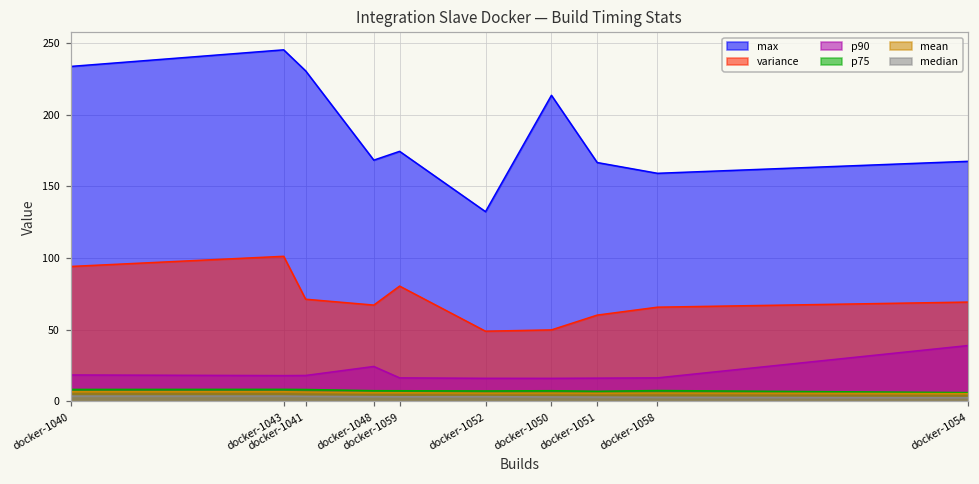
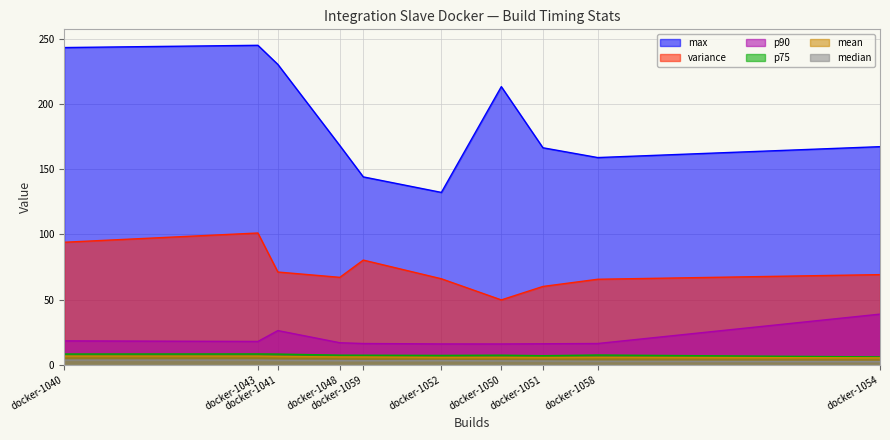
  {
    "max": {
-     "docker-1040": 234,
+     "docker-1040": 244,
      "docker-1043": 245,
      "docker-1041": 231,
      "docker-1048": 168,
-     "docker-1059": 174,
+     "docker-1059": 144,
      "docker-1052": 132,
      "docker-1050": 214,
      "docker-1051": 167,
      "docker-1058": 159,
      "docker-1054": 167
    },
    "variance": {
      "docker-1040": 94,
      "docker-1043": 101,
      "docker-1041": 71,
      "docker-1048": 67,
      "docker-1059": 80,
-     "docker-1052": 49,
+     "docker-1052": 66,
      "docker-1050": 50,
      "docker-1051": 60,
      "docker-1058": 66,
      "docker-1054": 69
    },
    "p90": {
      "docker-1040": 18,
      "docker-1043": 18,
-     "docker-1041": 18,
-     "docker-1048": 24,
+     "docker-1041": 26,
+     "docker-1048": 17,
      "docker-1059": 16,
      "docker-1052": 16,
      "docker-1050": 16,
      "docker-1051": 16,
      "docker-1058": 16,
      "docker-1054": 39
    },
    "median": {
      "docker-1040": 4,
      "docker-1043": 4,
      "docker-1041": 3,
      "docker-1048": 3,
      "docker-1059": 3,
      "docker-1052": 3,
      "docker-1050": 3,
      "docker-1051": 3,
      "docker-1058": 3,
      "docker-1054": 2
    }
  }
